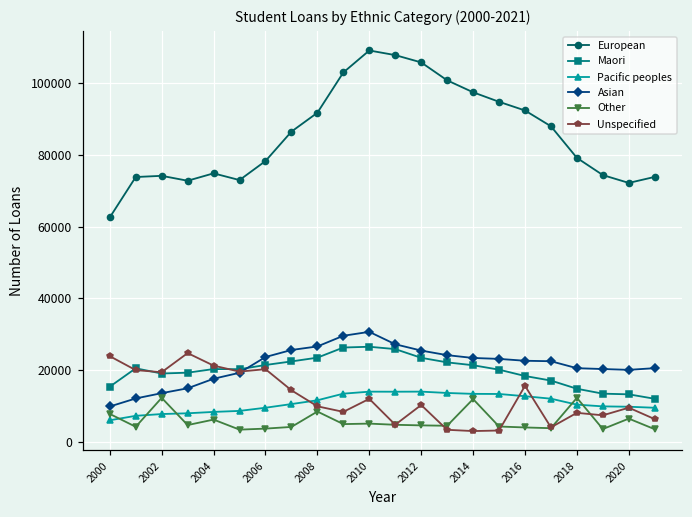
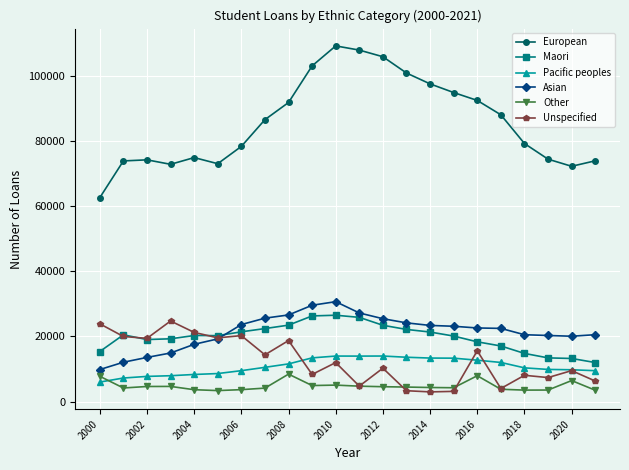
  {
    "Other": {
      "2000": 8000,
-     "2002": 12000,
-     "2004": 6000,
+     "2002": 5000,
+     "2004": 4000,
      "2006": 4000,
      "2008": 8000,
      "2010": 5000,
      "2012": 5000,
-     "2014": 12000,
-     "2016": 4000,
-     "2018": 12000,
+     "2014": 4000,
+     "2016": 8000,
+     "2018": 4000,
      "2020": 6000
    },
    "Unspecified": {
      "2000": 24000,
      "2004": 21000,
      "2006": 20000,
-     "2008": 10000,
+     "2008": 19000,
      "2010": 12000,
      "2012": 10000,
      "2014": 3000,
      "2016": 16000,
      "2018": 8000
    }
  }
